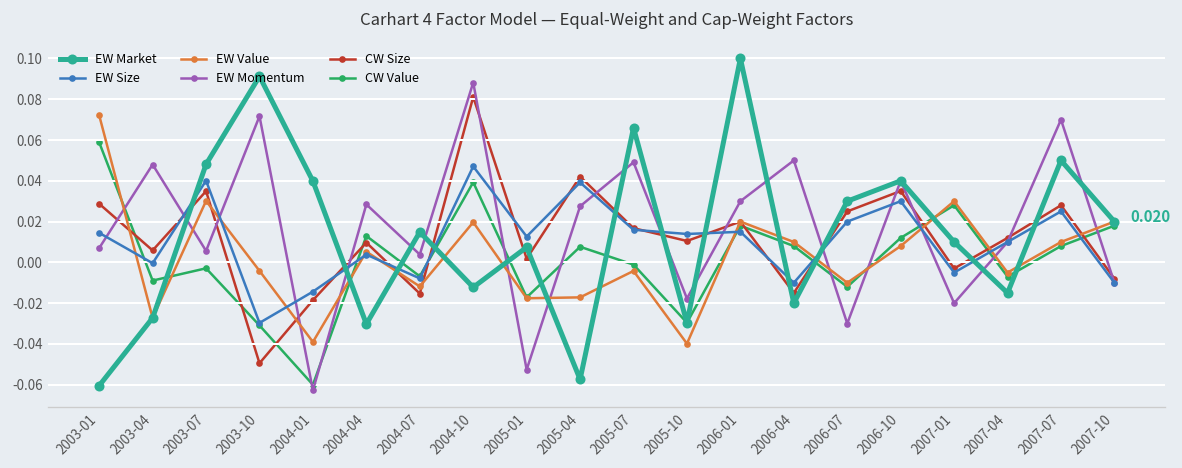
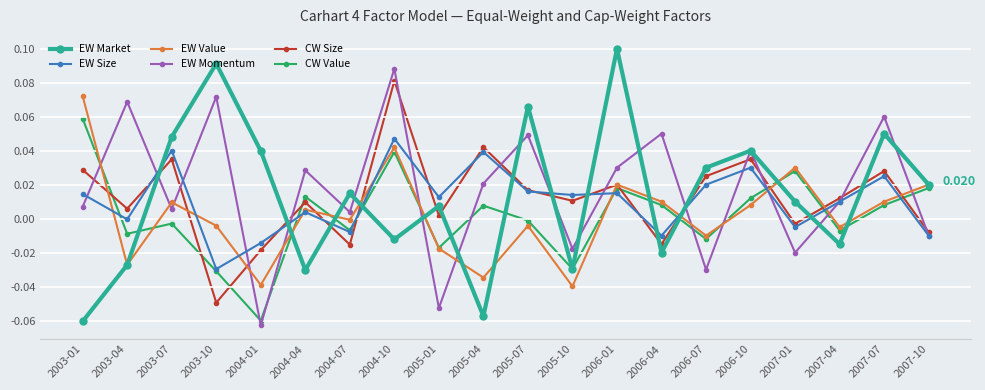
  {
    "EW Size": {
      "2003-01": 0.014,
      "2003-04": 0.000,
      "2003-07": 0.040,
      "2004-01": -0.014,
      "2004-10": 0.047,
      "2005-01": 0.013,
      "2005-04": 0.039,
      "2005-10": 0.014,
      "2006-01": 0.015,
      "2006-04": -0.010,
      "2006-07": 0.020,
      "2006-10": 0.030,
      "2007-01": -0.005,
      "2007-07": 0.025
    },
    "EW Value": {
      "2003-01": 0.072,
-     "2003-07": 0.030,
+     "2003-07": 0.010,
      "2003-10": -0.004,
      "2004-01": -0.039,
-     "2004-07": -0.012,
-     "2004-10": 0.020,
-     "2005-04": -0.017,
+     "2004-07": -0.001,
+     "2004-10": 0.042,
+     "2005-04": -0.035,
      "2005-07": -0.004,
      "2005-10": -0.040,
      "2006-04": 0.010,
      "2006-07": -0.010,
      "2006-10": 0.008,
      "2007-01": 0.030,
      "2007-04": -0.005,
      "2007-07": 0.010
    },
    "EW Momentum": {
      "2003-01": 0.007,
-     "2003-04": 0.048,
+     "2003-04": 0.069,
      "2003-07": 0.006,
      "2003-10": 0.072,
      "2004-01": -0.063,
      "2004-04": 0.028,
      "2004-07": 0.004,
      "2004-10": 0.088,
      "2005-01": -0.053,
-     "2005-04": 0.028,
+     "2005-04": 0.021,
      "2005-07": 0.049,
      "2005-10": -0.018,
      "2006-01": 0.030,
      "2006-04": 0.050,
      "2006-07": -0.030,
      "2007-01": -0.020,
-     "2007-07": 0.07
+     "2007-07": 0.06
    },
    "CW Size": {
      "2003-01": 0.029,
      "2003-04": 0.006,
      "2003-07": 0.035,
      "2003-10": -0.049,
      "2004-01": -0.019,
      "2004-04": 0.010,
      "2004-07": -0.015,
      "2004-10": 0.081,
      "2005-01": 0.002,
      "2005-04": 0.042,
      "2005-10": 0.010,
      "2006-04": -0.015,
      "2006-07": 0.025,
      "2006-10": 0.035,
      "2007-01": -0.003,
      "2007-04": 0.012,
      "2007-07": 0.028,
      "2007-10": -0.008
    }
  }
